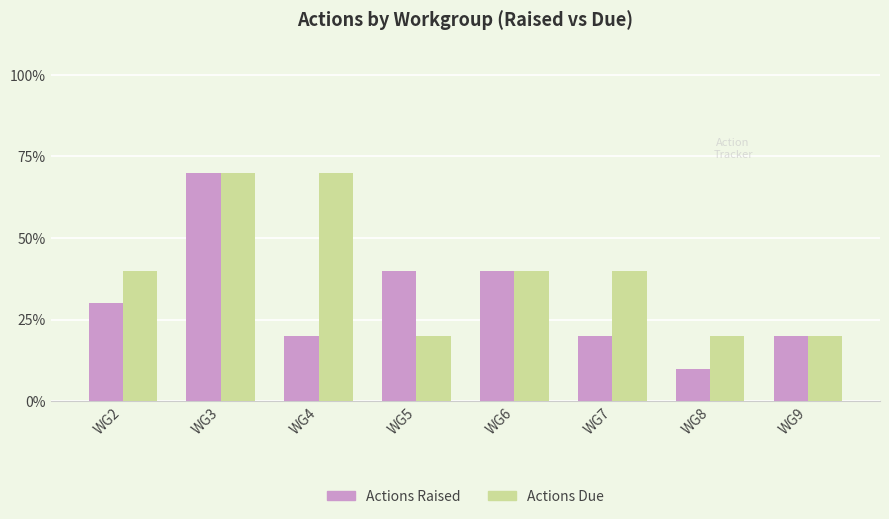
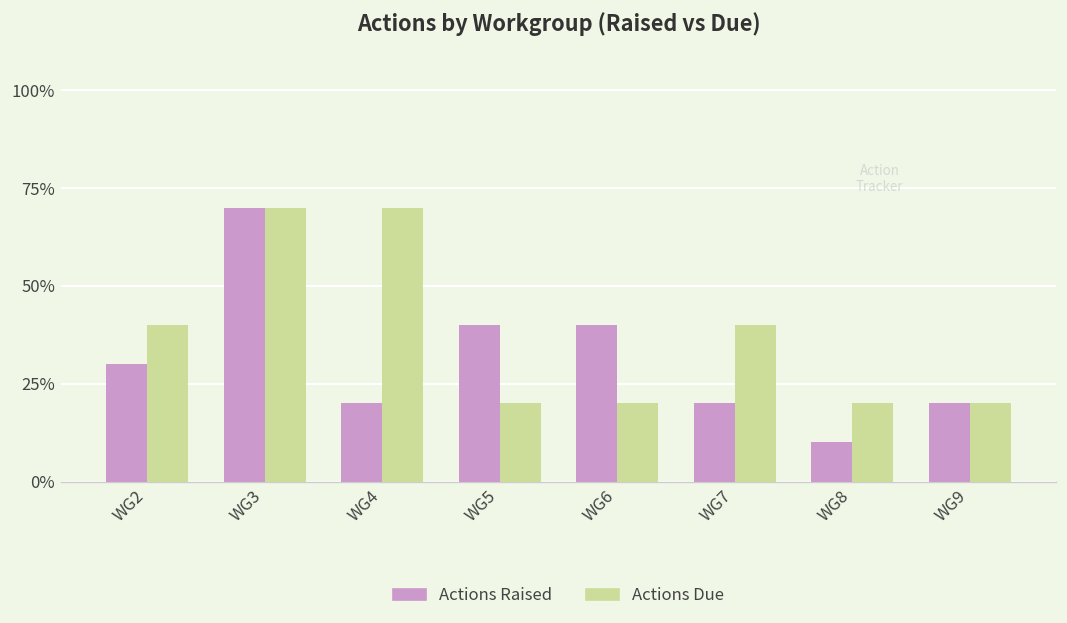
  {
    "Actions Raised": {
      "WG2": "30%",
      "WG3": "70%",
      "WG4": "20%",
      "WG5": "40%",
      "WG6": "40%",
      "WG7": "20%",
      "WG8": "10%",
      "WG9": "20%"
    },
    "Actions Due": {
      "WG2": "40%",
      "WG3": "70%",
      "WG4": "70%",
      "WG5": "20%",
-     "WG6": "40%",
+     "WG6": "20%",
      "WG7": "40%",
      "WG8": "20%",
      "WG9": "20%"
    }
  }
